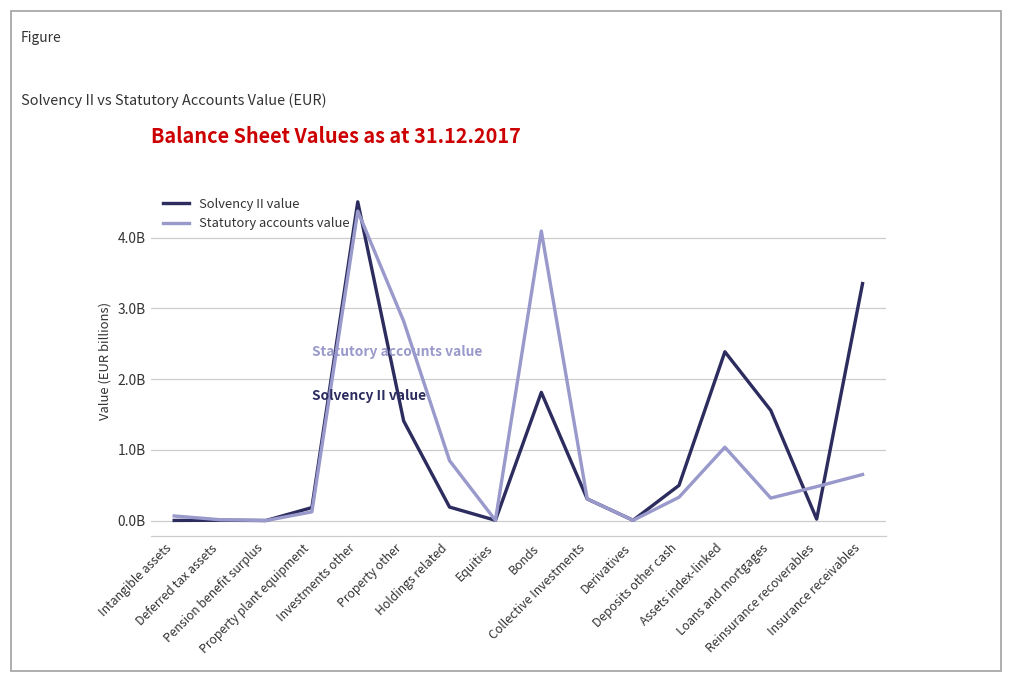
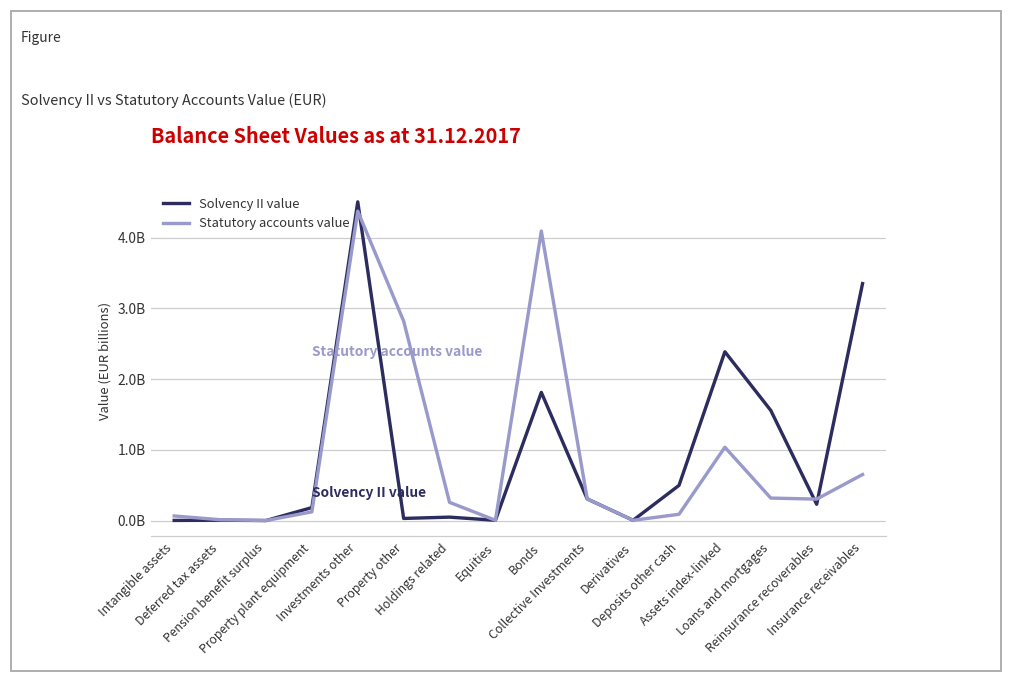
  {
    "Solvency II value": {
      "Intangible assets": 0,
      "Property plant equipment": 200000000,
      "Investments other": 4500000000,
-     "Property other": 1400000000,
-     "Holdings related": 200000000,
+     "Property other": 0,
+     "Holdings related": 0,
      "Bonds": 1800000000,
      "Deposits other cash": 500000000,
      "Assets index-linked": 2400000000,
      "Loans and mortgages": 1600000000,
-     "Reinsurance recoverables": 0,
+     "Reinsurance recoverables": 200000000,
      "Insurance receivables": 3400000000
    },
    "Statutory accounts value": {
      "Intangible assets": 100000000,
      "Property plant equipment": 100000000,
      "Investments other": 4400000000,
      "Property other": 2800000000,
-     "Holdings related": 800000000,
+     "Holdings related": 300000000,
      "Bonds": 4100000000,
-     "Deposits other cash": 300000000,
+     "Deposits other cash": 100000000,
      "Assets index-linked": 1000000000,
      "Loans and mortgages": 300000000,
-     "Reinsurance recoverables": 500000000,
+     "Reinsurance recoverables": 300000000,
      "Insurance receivables": 700000000
    }
  }
